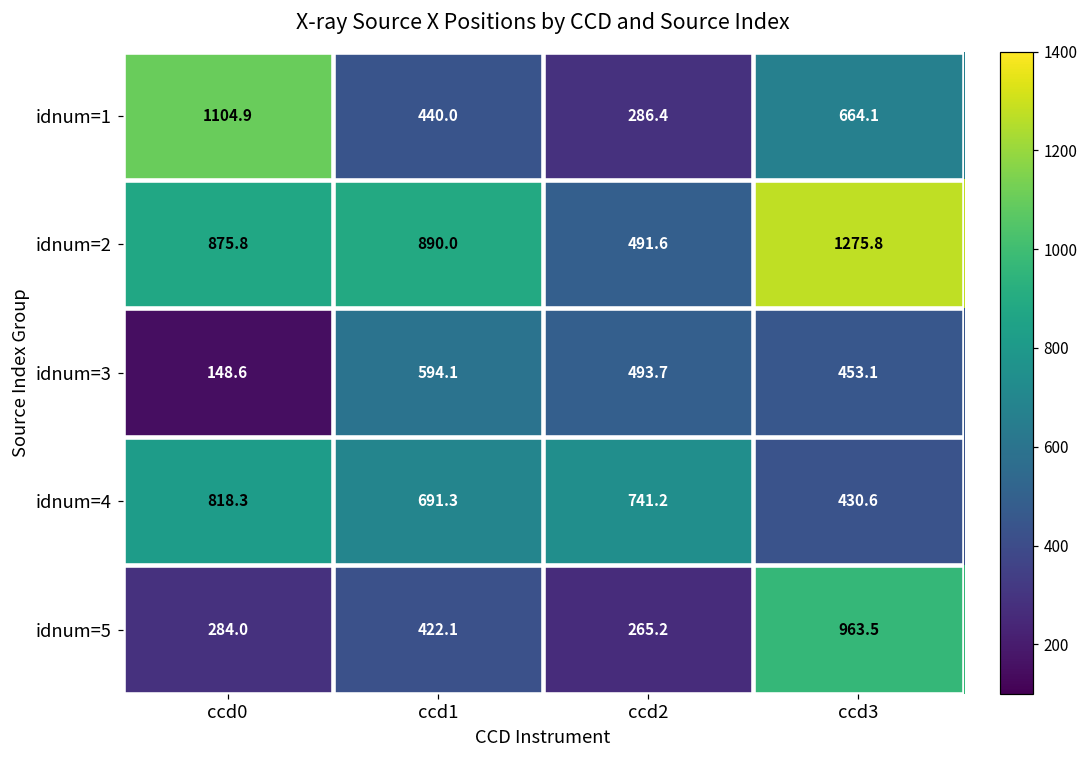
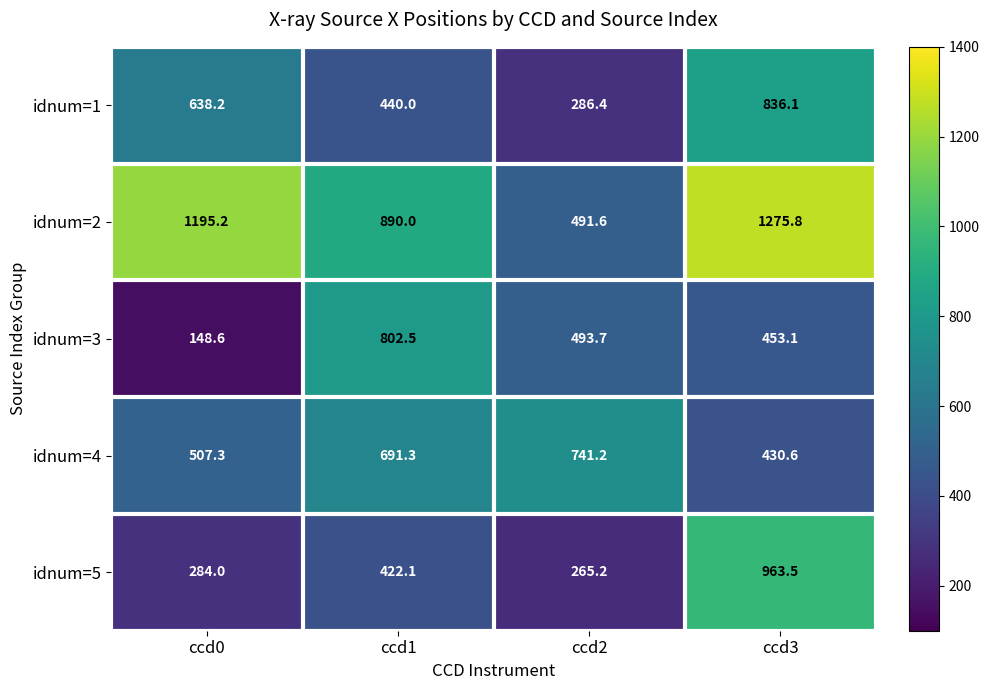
  {
    "idnum=1": {
-     "ccd0": 1104.9,
+     "ccd0": 638.2,
      "ccd1": 440.0,
      "ccd2": 286.4,
-     "ccd3": 664.1
+     "ccd3": 836.1
    },
    "idnum=2": {
-     "ccd0": 875.8,
+     "ccd0": 1195.2,
      "ccd1": 890.0,
      "ccd2": 491.6,
      "ccd3": 1275.8
    },
    "idnum=3": {
      "ccd0": 148.6,
-     "ccd1": 594.1,
+     "ccd1": 802.5,
      "ccd2": 493.7,
      "ccd3": 453.1
    },
    "idnum=4": {
-     "ccd0": 818.3,
+     "ccd0": 507.3,
      "ccd1": 691.3,
      "ccd2": 741.2,
      "ccd3": 430.6
    },
    "idnum=5": {
      "ccd0": 284.0,
      "ccd1": 422.1,
      "ccd2": 265.2,
      "ccd3": 963.5
    }
  }
